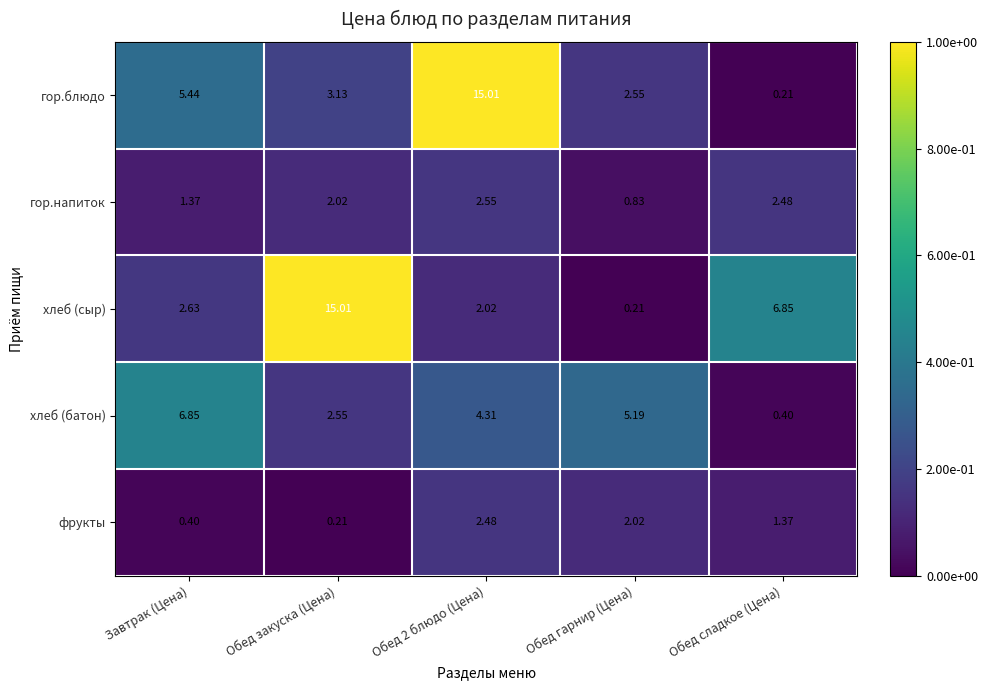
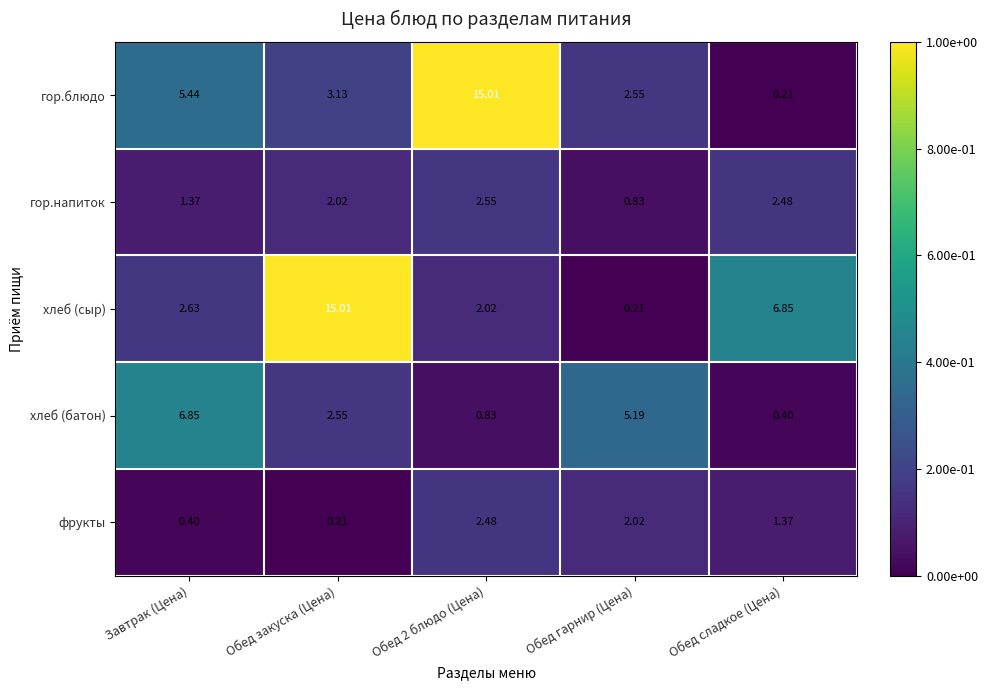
  {
    "гор.блюдо": {
      "Завтрак (Цена)": 5.44,
      "Обед закуска (Цена)": 3.13,
      "Обед 2 блюдо (Цена)": 15.01,
      "Обед гарнир (Цена)": 2.55,
      "Обед сладкое (Цена)": 0.21
    },
    "гор.напиток": {
      "Завтрак (Цена)": 1.37,
      "Обед закуска (Цена)": 2.02,
      "Обед 2 блюдо (Цена)": 2.55,
      "Обед гарнир (Цена)": 0.83,
      "Обед сладкое (Цена)": 2.48
    },
    "хлеб (сыр)": {
      "Завтрак (Цена)": 2.63,
      "Обед закуска (Цена)": 15.01,
      "Обед 2 блюдо (Цена)": 2.02,
      "Обед гарнир (Цена)": 0.21,
      "Обед сладкое (Цена)": 6.85
    },
    "хлеб (батон)": {
      "Завтрак (Цена)": 6.85,
      "Обед закуска (Цена)": 2.55,
-     "Обед 2 блюдо (Цена)": 4.31,
+     "Обед 2 блюдо (Цена)": 0.83,
      "Обед гарнир (Цена)": 5.19,
      "Обед сладкое (Цена)": 0.40
    },
    "фрукты": {
      "Завтрак (Цена)": 0.40,
      "Обед закуска (Цена)": 0.21,
      "Обед 2 блюдо (Цена)": 2.48,
      "Обед гарнир (Цена)": 2.02,
      "Обед сладкое (Цена)": 1.37
    }
  }
